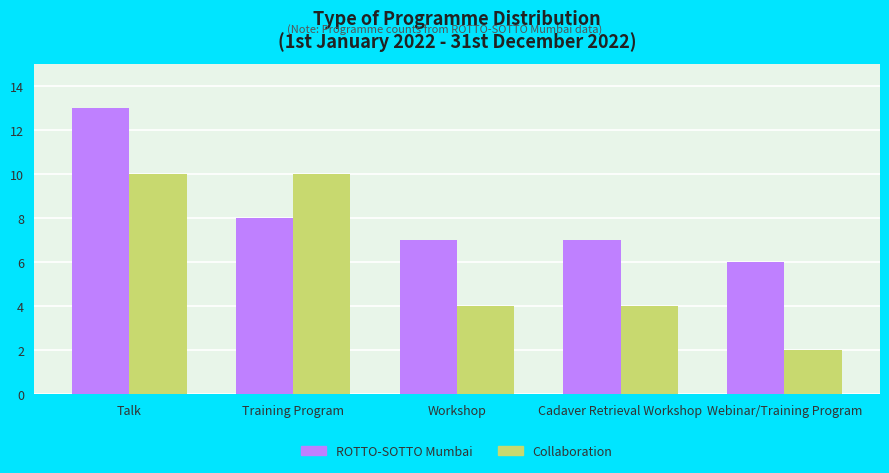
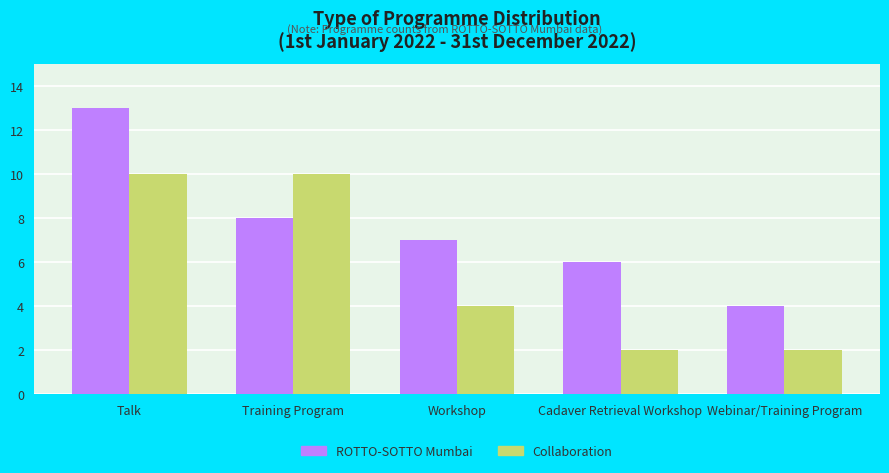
  {
    "ROTTO-SOTTO Mumbai": {
      "Talk": 13,
      "Training Program": 8,
      "Workshop": 7,
-     "Cadaver Retrieval Workshop": 7,
-     "Webinar/Training Program": 6
+     "Cadaver Retrieval Workshop": 6,
+     "Webinar/Training Program": 4
    },
    "Collaboration": {
      "Talk": 10,
      "Training Program": 10,
      "Workshop": 4,
-     "Cadaver Retrieval Workshop": 4,
+     "Cadaver Retrieval Workshop": 2,
      "Webinar/Training Program": 2
    }
  }
